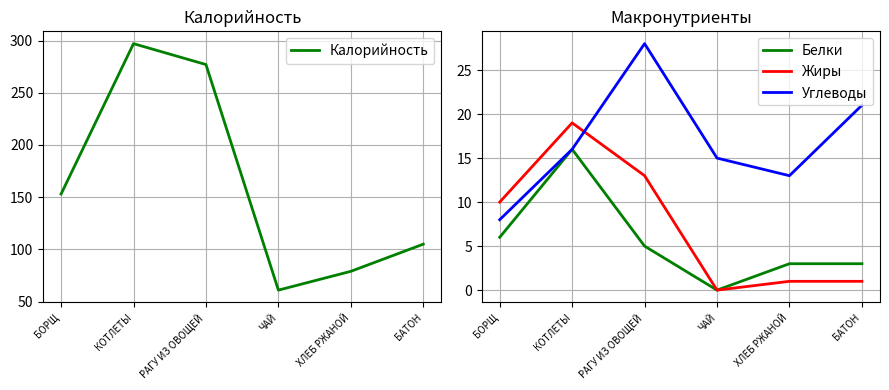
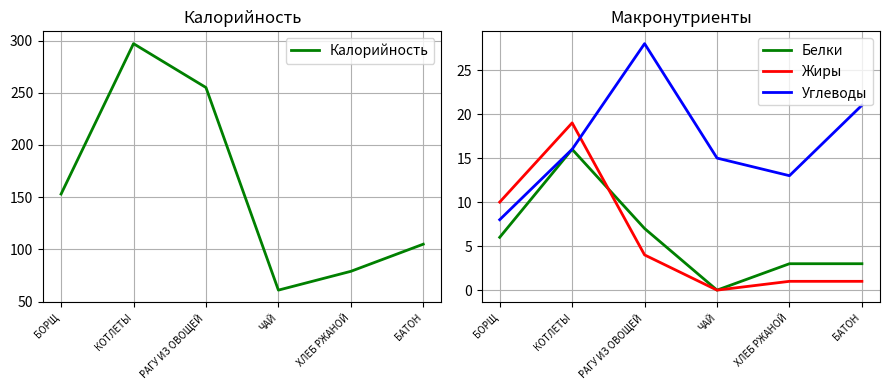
  {
    "Калорийность": {
      "БОРЩ": 153,
      "КОТЛЕТЫ": 297,
-     "РАГУ ИЗ ОВОЩЕЙ": 277,
+     "РАГУ ИЗ ОВОЩЕЙ": 255,
      "ЧАЙ": 61,
      "ХЛЕБ РЖАНОЙ": 79,
      "БАТОН": 105
    },
    "Макронутриенты": {
      "Белки": {
        "БОРЩ": 6,
-       "РАГУ ИЗ ОВОЩЕЙ": 5,
+       "РАГУ ИЗ ОВОЩЕЙ": 7,
        "ХЛЕБ РЖАНОЙ": 3,
        "БАТОН": 3
      },
      "Жиры": {
        "БОРЩ": 10,
        "КОТЛЕТЫ": 19,
-       "РАГУ ИЗ ОВОЩЕЙ": 13,
+       "РАГУ ИЗ ОВОЩЕЙ": 4,
        "ХЛЕБ РЖАНОЙ": 1,
        "БАТОН": 1
      },
      "Углеводы": {
        "БОРЩ": 8,
        "РАГУ ИЗ ОВОЩЕЙ": 28,
        "ЧАЙ": 15,
        "ХЛЕБ РЖАНОЙ": 13
      }
    }
  }
